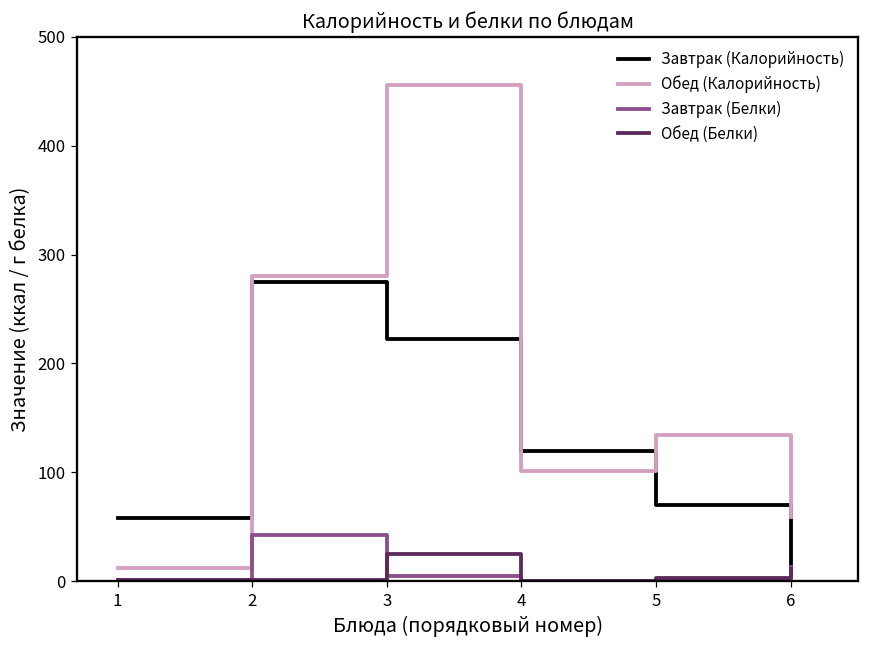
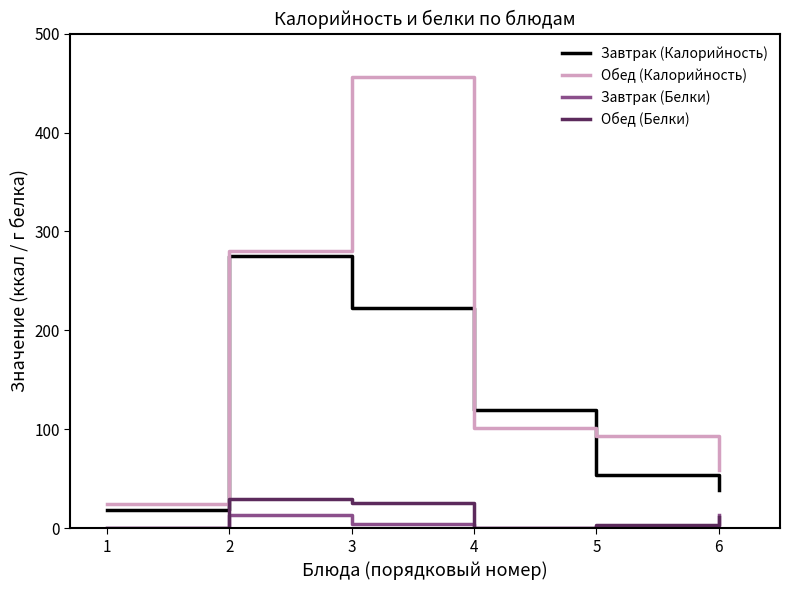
  {
    "Завтрак (Калорийность)": {
-     "1": 60,
+     "1": 20,
      "2": 280,
      "3": 220,
      "4": 120,
-     "5": 70,
-     "6": 10
+     "5": 50,
+     "6": 40
    },
    "Обед (Калорийность)": {
-     "1": 10,
+     "1": 20,
      "2": 280,
      "3": 460,
      "4": 100,
-     "5": 130,
+     "5": 90,
      "6": 60
    },
    "Завтрак (Белки)": {
-     "2": 40,
+     "2": 10,
      "3": 0
    },
    "Обед (Белки)": {
-     "2": 0,
+     "2": 30,
      "3": 30
    }
  }
